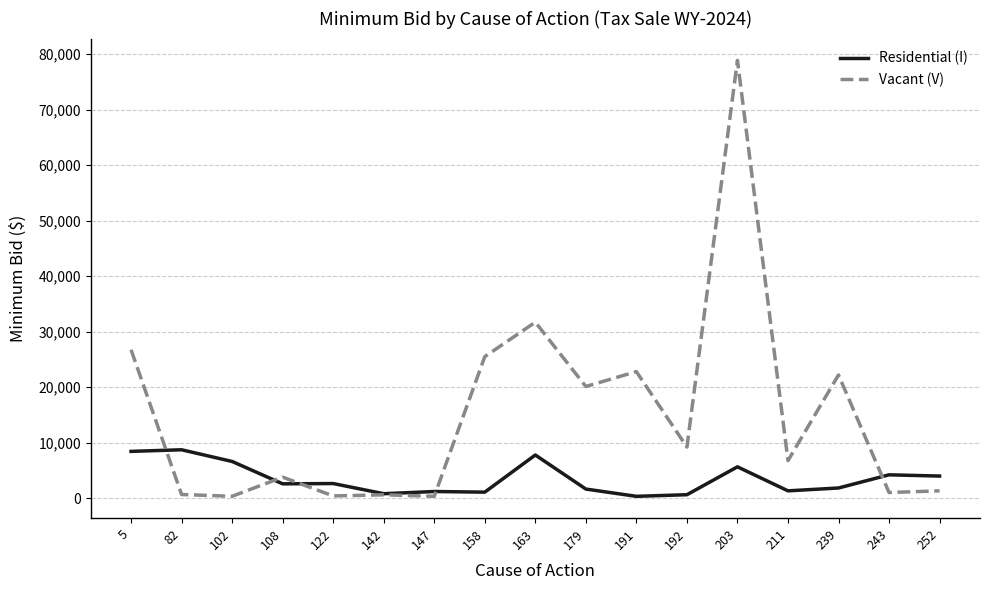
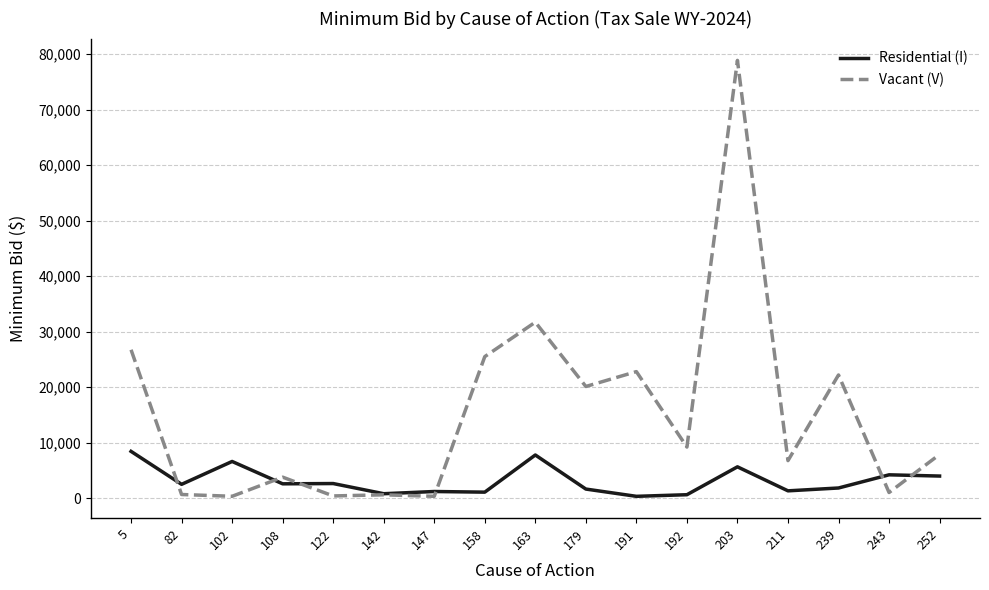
  {
    "Residential (I)": {
      "5": "8,000",
-     "82": "9,000",
+     "82": "2,000",
      "102": "7,000",
      "108": "3,000",
      "122": "3,000",
      "147": "1,000",
      "158": "1,000",
      "163": "8,000",
      "179": "2,000",
      "191": "0",
      "192": "1,000",
      "203": "6,000",
      "211": "1,000",
      "239": "2,000",
      "243": "4,000",
      "252": "4,000"
    },
    "Vacant (V)": {
      "5": "27,000",
      "82": "1,000",
      "102": "0",
      "108": "4,000",
      "122": "0",
      "147": "0",
      "158": "26,000",
      "163": "32,000",
      "179": "20,000",
      "191": "23,000",
      "192": "9,000",
      "203": "79,000",
      "211": "7,000",
      "239": "22,000",
      "243": "1,000",
-     "252": "1,000"
+     "252": "8,000"
    }
  }
